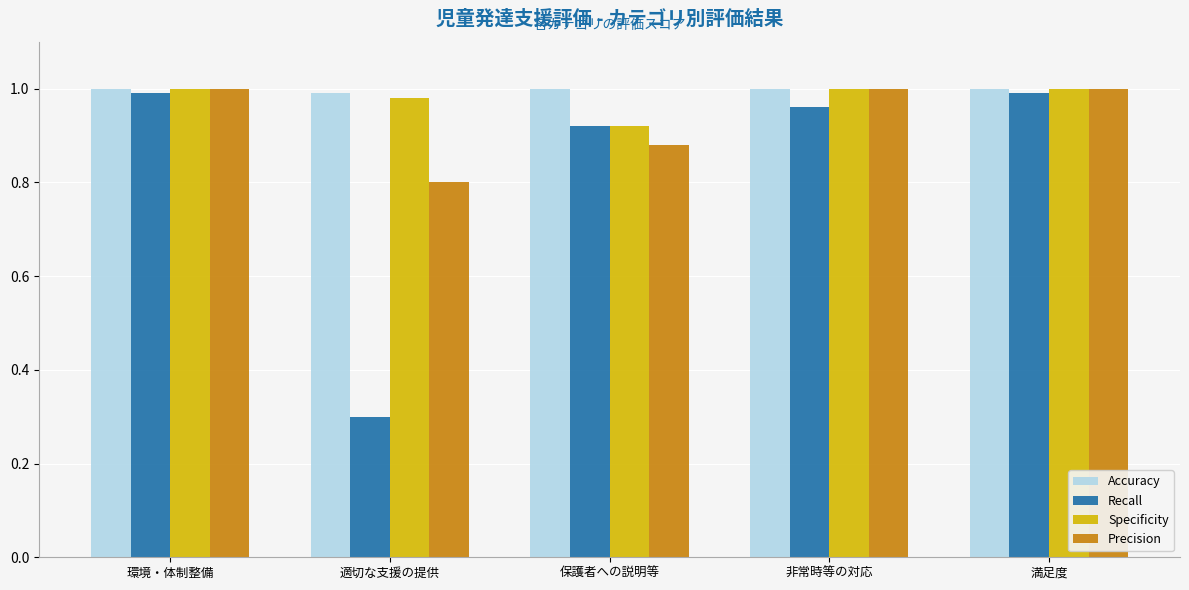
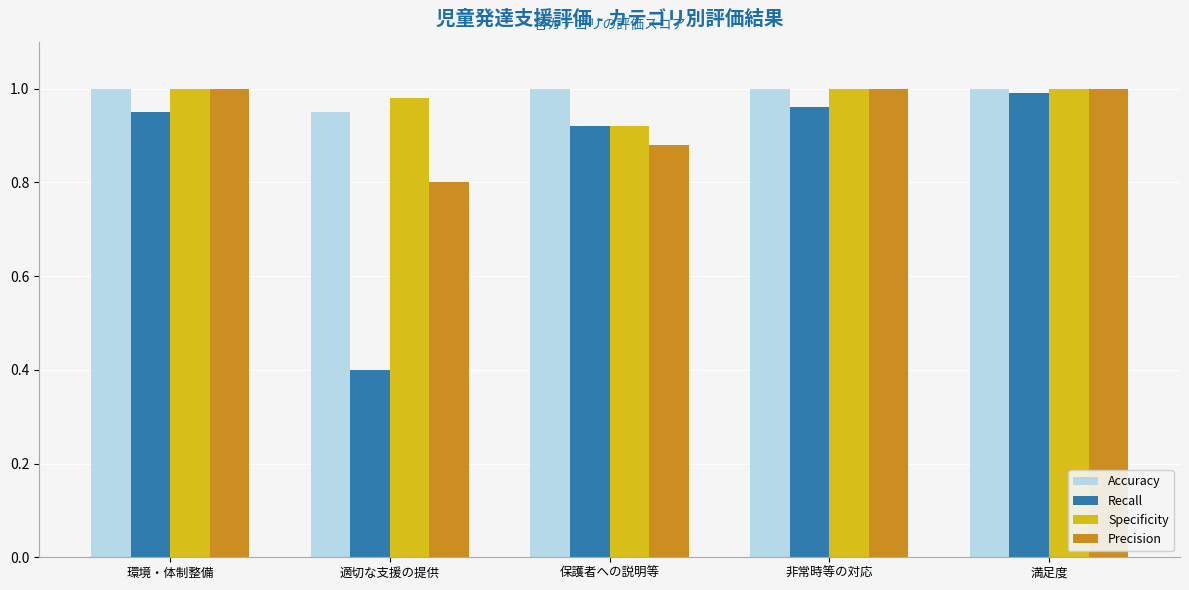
  {
    "Accuracy": {
      "環境・体制整備": 1.00,
-     "適切な支援の提供": 0.99,
+     "適切な支援の提供": 0.95,
      "保護者への説明等": 1.00,
      "非常時等の対応": 1.00,
      "満足度": 1.00
    },
    "Recall": {
-     "環境・体制整備": 0.99,
-     "適切な支援の提供": 0.3,
+     "環境・体制整備": 0.95,
+     "適切な支援の提供": 0.4,
      "保護者への説明等": 0.92,
      "非常時等の対応": 0.96,
      "満足度": 0.99
    }
  }
